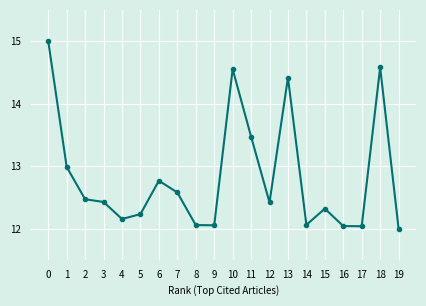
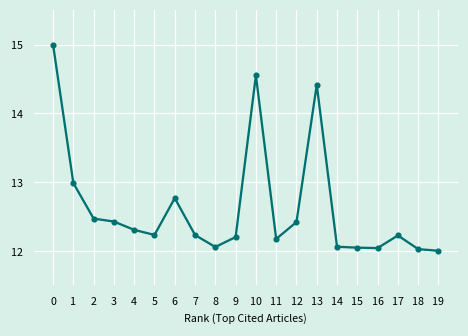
  {
    "0": 15.0,
    "1": 13.0,
    "2": 12.5,
    "3": 12.4,
-   "4": 12.2,
+   "4": 12.3,
    "5": 12.2,
    "6": 12.8,
-   "7": 12.6,
+   "7": 12.2,
    "8": 12.1,
-   "9": 12.1,
+   "9": 12.2,
    "10": 14.6,
-   "11": 13.5,
+   "11": 12.2,
    "12": 12.4,
    "13": 14.4,
    "14": 12.1,
-   "15": 12.3,
+   "15": 12.0,
    "16": 12.0,
-   "17": 12.0,
-   "18": 14.6,
+   "17": 12.2,
+   "18": 12.0,
    "19": 12.0
  }
